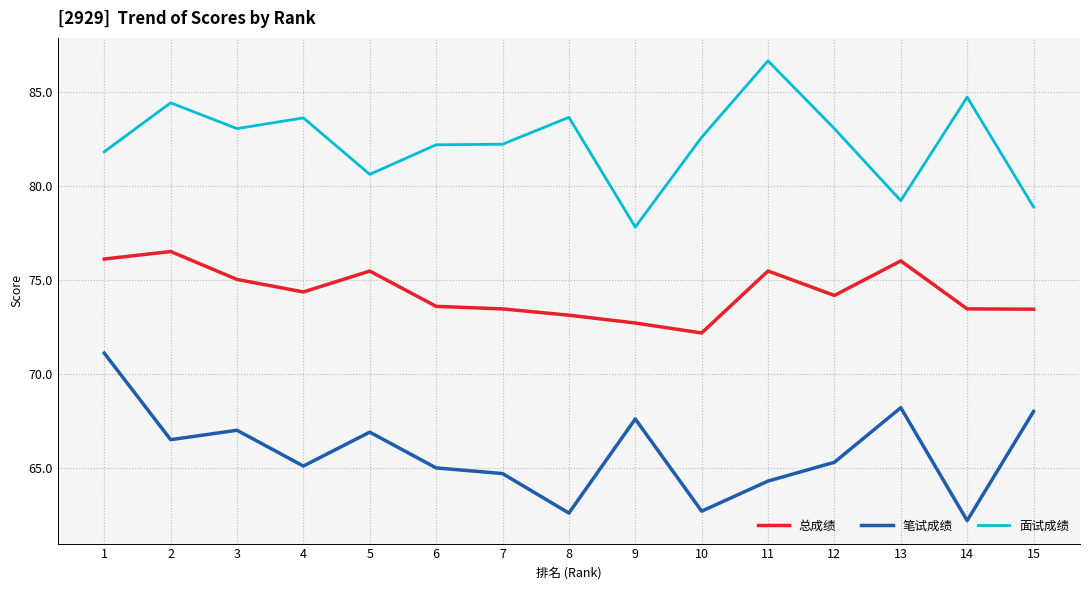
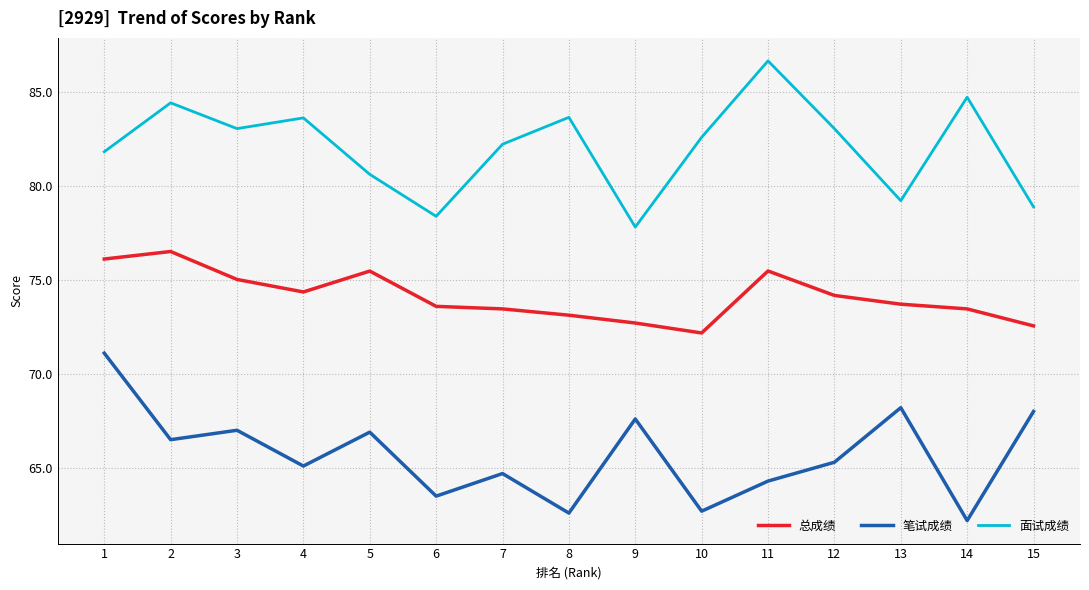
  {
    "总成绩": {
      "1": 76.1,
      "2": 76.5,
      "3": 75.0,
      "4": 74.4,
      "5": 75.5,
      "6": 73.6,
      "7": 73.5,
      "8": 73.1,
      "9": 72.7,
      "10": 72.2,
      "11": 75.5,
      "12": 74.2,
-     "13": 76.0,
+     "13": 73.7,
      "14": 73.5,
-     "15": 73.4
+     "15": 72.5
    },
    "笔试成绩": {
      "1": 71.1,
      "2": 66.5,
      "3": 67.0,
      "4": 65.1,
      "5": 66.9,
-     "6": 65.0,
+     "6": 63.5,
      "7": 64.7,
      "8": 62.6,
      "9": 67.6,
      "10": 62.7,
      "11": 64.3,
      "12": 65.3,
      "13": 68.2,
      "14": 62.2,
      "15": 68.0
    },
    "面试成绩": {
      "1": 81.8,
      "2": 84.4,
      "3": 83.0,
      "4": 83.6,
      "5": 80.6,
-     "6": 82.2,
+     "6": 78.4,
      "7": 82.2,
      "8": 83.6,
      "9": 77.8,
      "10": 82.6,
      "11": 86.6,
      "12": 83.0,
      "13": 79.2,
      "14": 84.7,
      "15": 78.9
    }
  }
